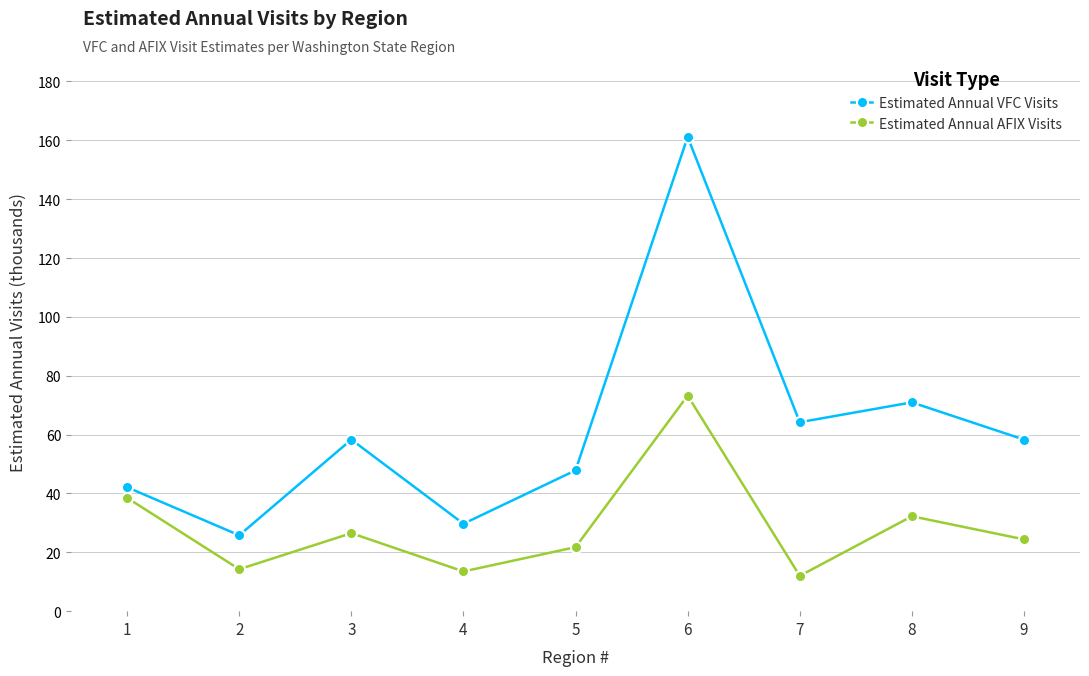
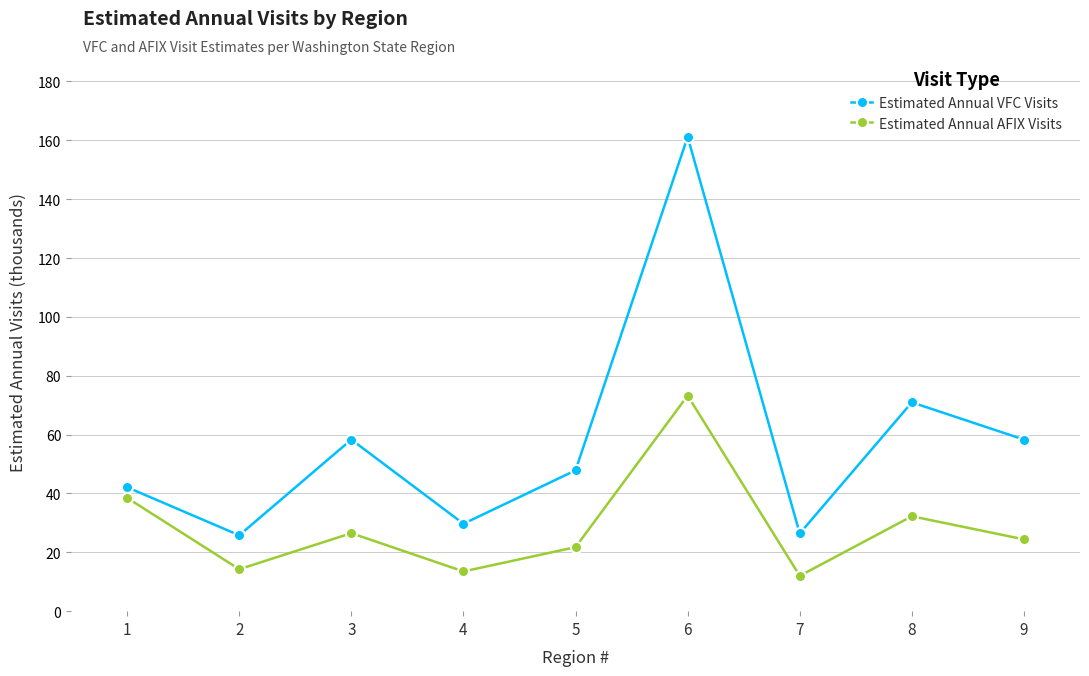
  {
    "Estimated Annual VFC Visits": {
      "1": 42,
      "2": 26,
      "3": 58,
      "4": 30,
      "5": 48,
      "6": 161,
-     "7": 64,
+     "7": 26,
      "8": 71,
      "9": 58
    },
    "Estimated Annual AFIX Visits": {
      "1": 39,
      "2": 14,
      "3": 27,
      "4": 14,
      "5": 22,
      "6": 73,
      "7": 12,
      "8": 32,
      "9": 24
    }
  }
